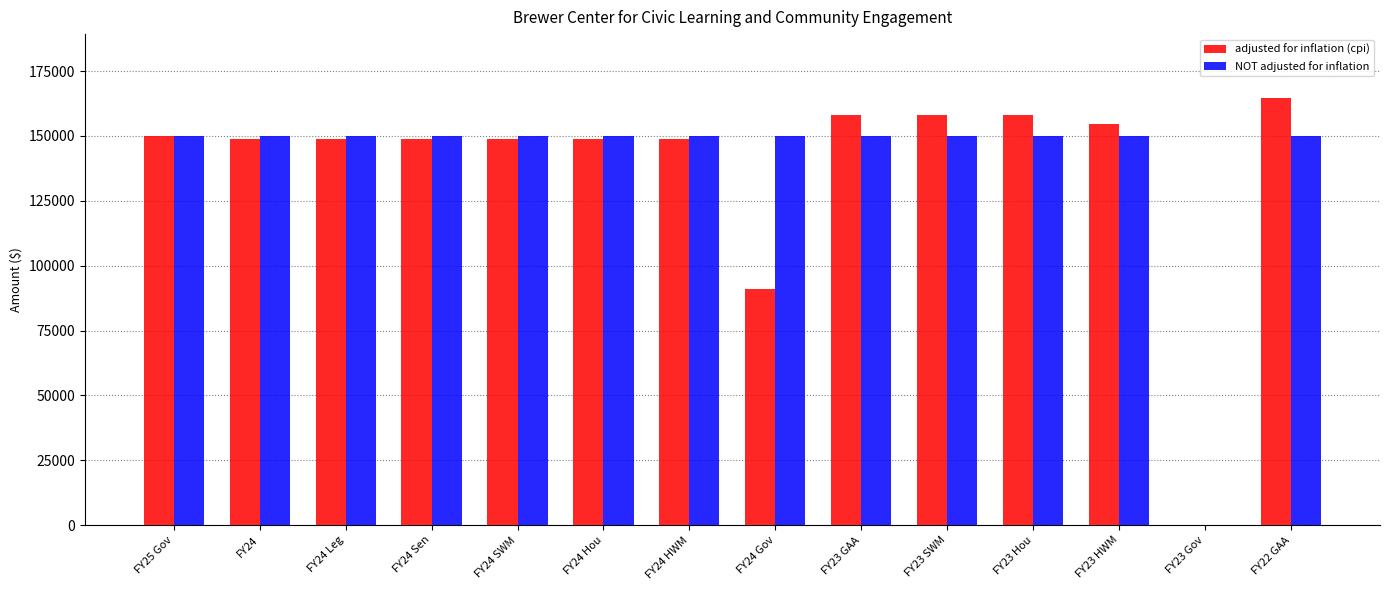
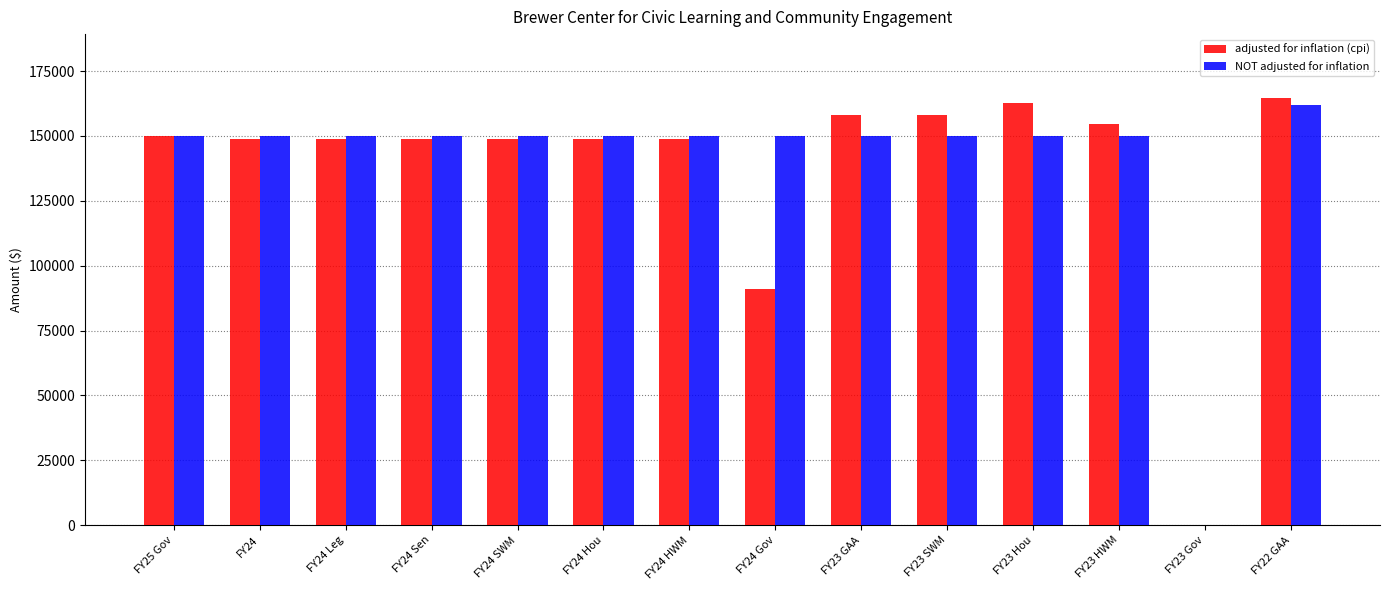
  {
    "adjusted for inflation (cpi)": {
      "FY25 Gov": 150000,
      "FY24": 149000,
      "FY24 Leg": 149000,
      "FY24 Sen": 149000,
      "FY24 SWM": 149000,
      "FY24 Hou": 149000,
      "FY24 HWM": 149000,
      "FY24 Gov": 91000,
      "FY23 GAA": 158000,
      "FY23 SWM": 158000,
-     "FY23 Hou": 158000,
+     "FY23 Hou": 163000,
      "FY23 HWM": 155000,
      "FY23 Gov": 0,
      "FY22 GAA": 165000
    },
    "NOT adjusted for inflation": {
      "FY25 Gov": 150000,
      "FY24": 150000,
      "FY24 Leg": 150000,
      "FY24 Sen": 150000,
      "FY24 SWM": 150000,
      "FY24 Hou": 150000,
      "FY24 HWM": 150000,
      "FY24 Gov": 150000,
      "FY23 GAA": 150000,
      "FY23 SWM": 150000,
      "FY23 Hou": 150000,
      "FY23 HWM": 150000,
      "FY23 Gov": 0,
-     "FY22 GAA": 150000
+     "FY22 GAA": 162000
    }
  }
